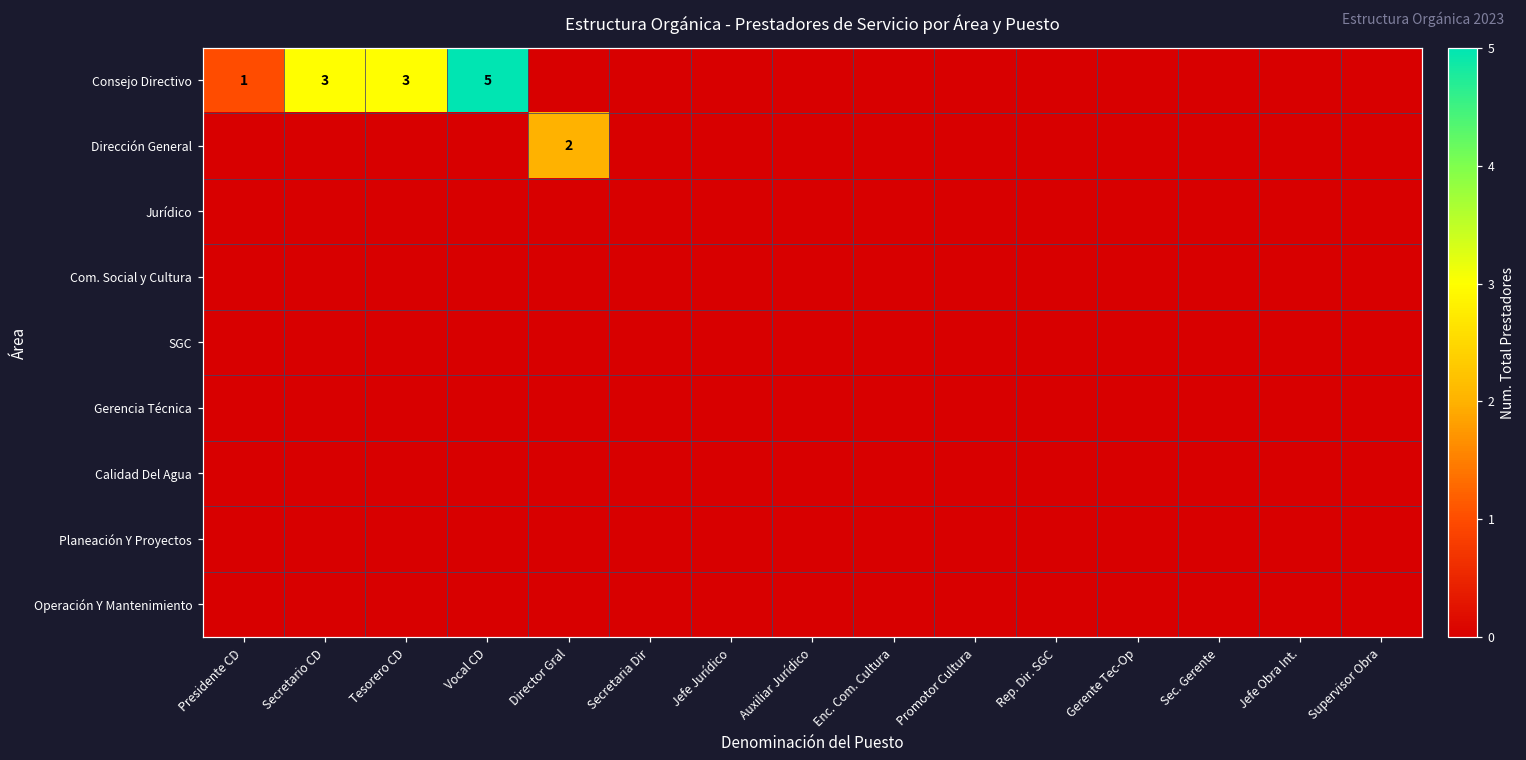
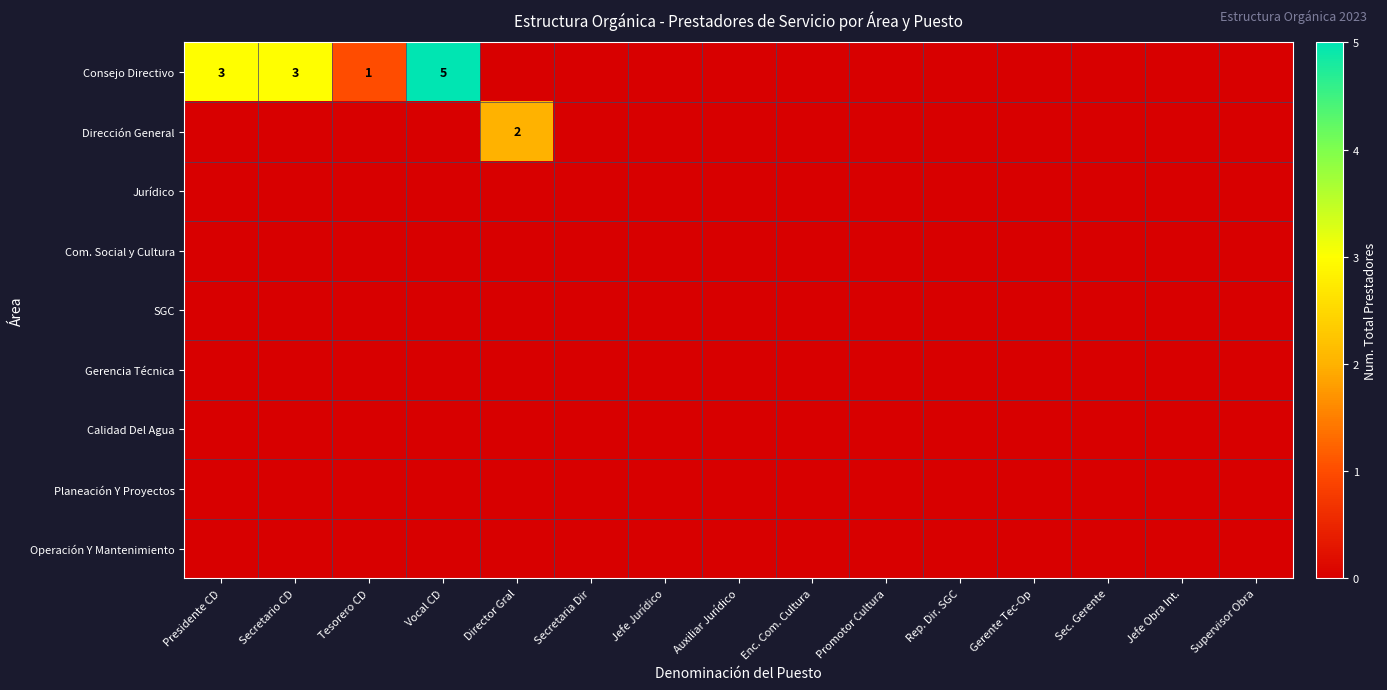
  {
    "Consejo Directivo": {
-     "Presidente CD": 1,
+     "Presidente CD": 3,
      "Secretario CD": 3,
-     "Tesorero CD": 3,
+     "Tesorero CD": 1,
      "Vocal CD": 5
    },
    "Dirección General": {
      "Director Gral": 2
    }
  }
